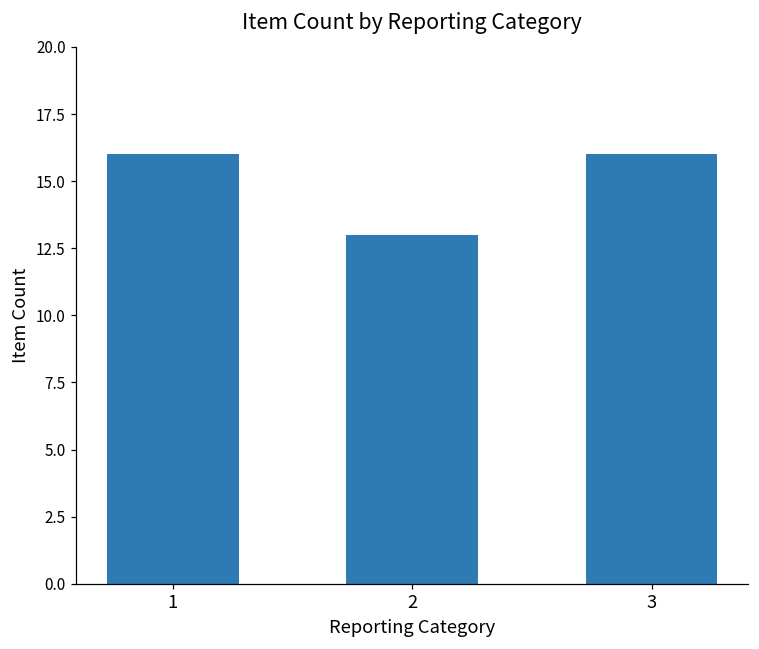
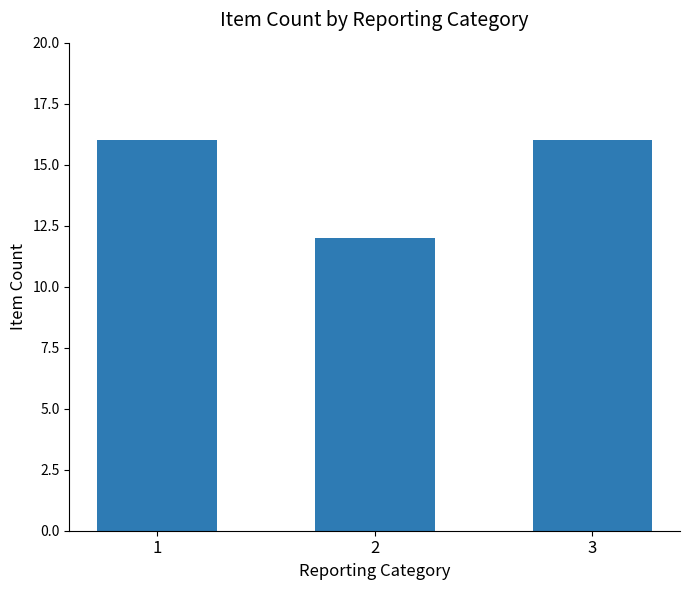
  {
    "1": 16,
-   "2": 13,
+   "2": 12,
    "3": 16
  }
